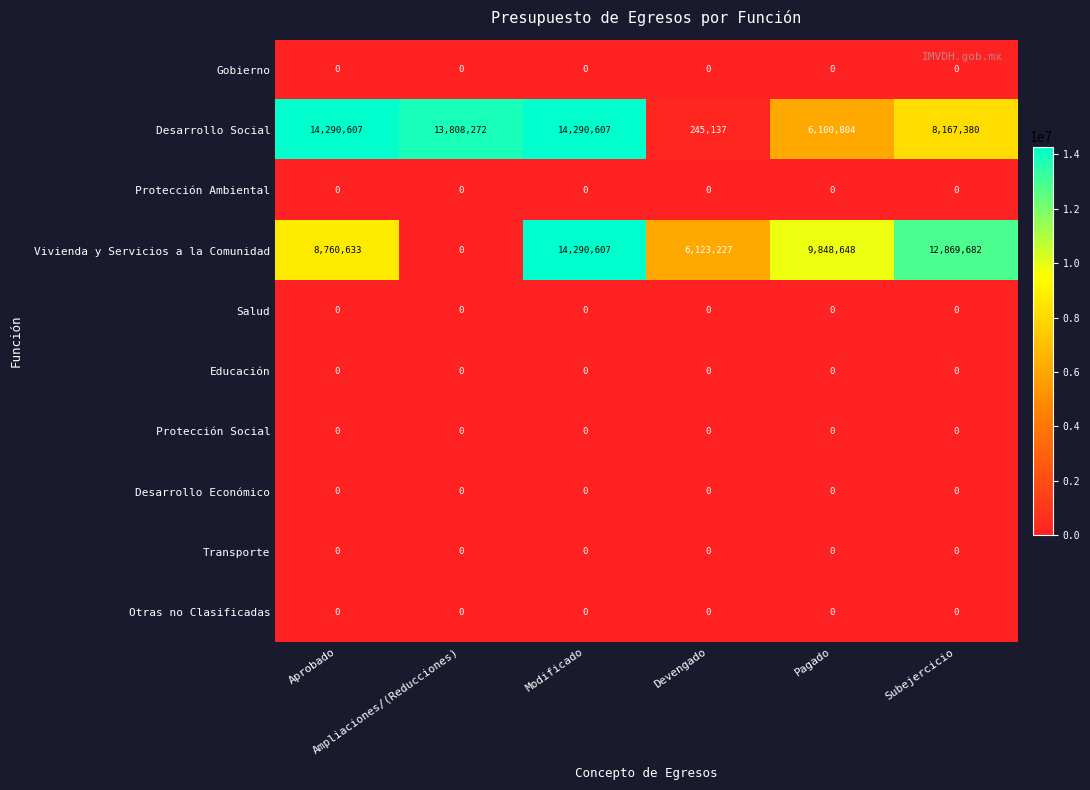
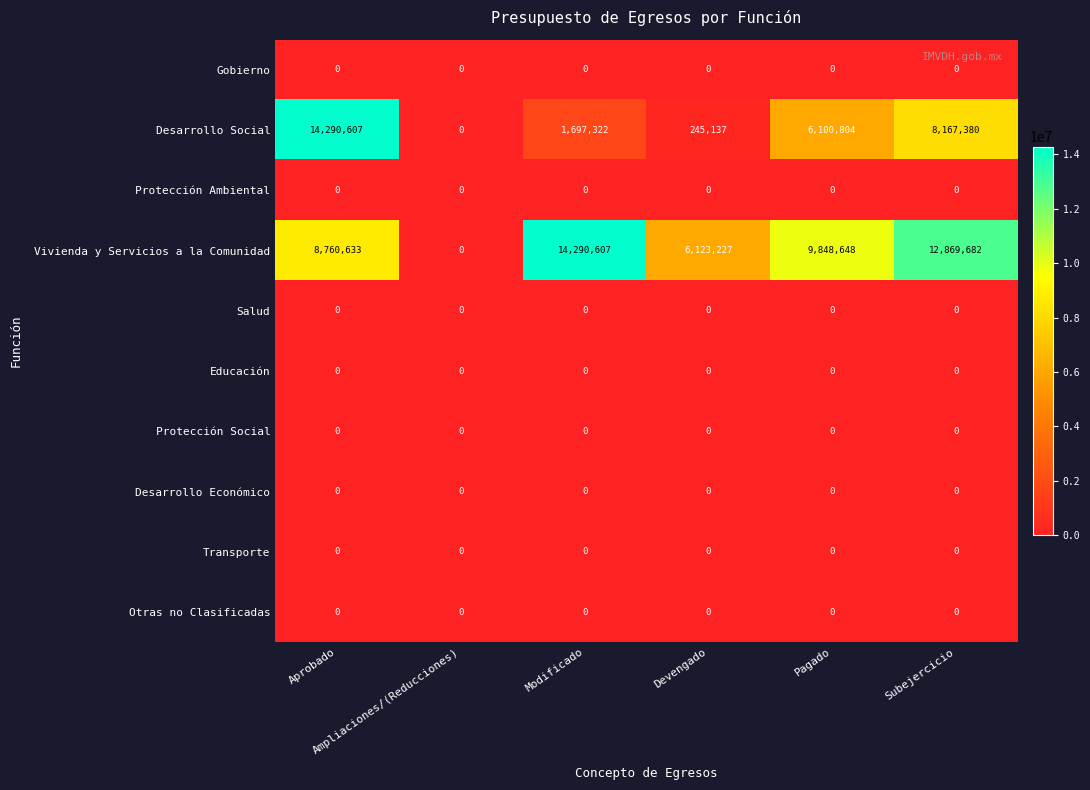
  {
    "Gobierno": {
      "Aprobado": "0",
      "Ampliaciones/(Reducciones)": "0",
      "Modificado": "0",
      "Devengado": "0",
      "Pagado": "0"
    },
    "Desarrollo Social": {
      "Aprobado": "14,290,607",
-     "Ampliaciones/(Reducciones)": "13,808,272",
-     "Modificado": "14,290,607",
+     "Ampliaciones/(Reducciones)": "0",
+     "Modificado": "1,697,322",
      "Devengado": "245,137",
      "Pagado": "6,100,804",
      "Subejercicio": "8,167,380"
    },
    "Protección Ambiental": {
      "Aprobado": "0",
      "Ampliaciones/(Reducciones)": "0",
      "Modificado": "0",
      "Devengado": "0",
      "Pagado": "0",
      "Subejercicio": "0"
    },
    "Vivienda y Servicios a la Comunidad": {
      "Aprobado": "8,760,633",
      "Ampliaciones/(Reducciones)": "0",
      "Modificado": "14,290,607",
      "Devengado": "6,123,227",
      "Pagado": "9,848,648",
      "Subejercicio": "12,869,682"
    },
    "Salud": {
      "Aprobado": "0",
      "Ampliaciones/(Reducciones)": "0",
      "Modificado": "0",
      "Devengado": "0",
      "Pagado": "0",
      "Subejercicio": "0"
    },
    "Educación": {
      "Aprobado": "0",
      "Ampliaciones/(Reducciones)": "0",
      "Modificado": "0",
      "Devengado": "0",
      "Pagado": "0",
      "Subejercicio": "0"
    },
    "Protección Social": {
      "Aprobado": "0",
      "Ampliaciones/(Reducciones)": "0",
      "Modificado": "0",
      "Devengado": "0",
      "Pagado": "0",
      "Subejercicio": "0"
    },
    "Desarrollo Económico": {
      "Aprobado": "0",
      "Ampliaciones/(Reducciones)": "0",
      "Modificado": "0",
      "Devengado": "0",
      "Pagado": "0",
      "Subejercicio": "0"
    },
    "Transporte": {
      "Aprobado": "0",
      "Ampliaciones/(Reducciones)": "0",
      "Modificado": "0",
      "Devengado": "0",
      "Pagado": "0",
      "Subejercicio": "0"
    },
    "Otras no Clasificadas": {
      "Aprobado": "0",
      "Ampliaciones/(Reducciones)": "0",
      "Modificado": "0",
      "Devengado": "0",
      "Pagado": "0",
      "Subejercicio": "0"
    }
  }
